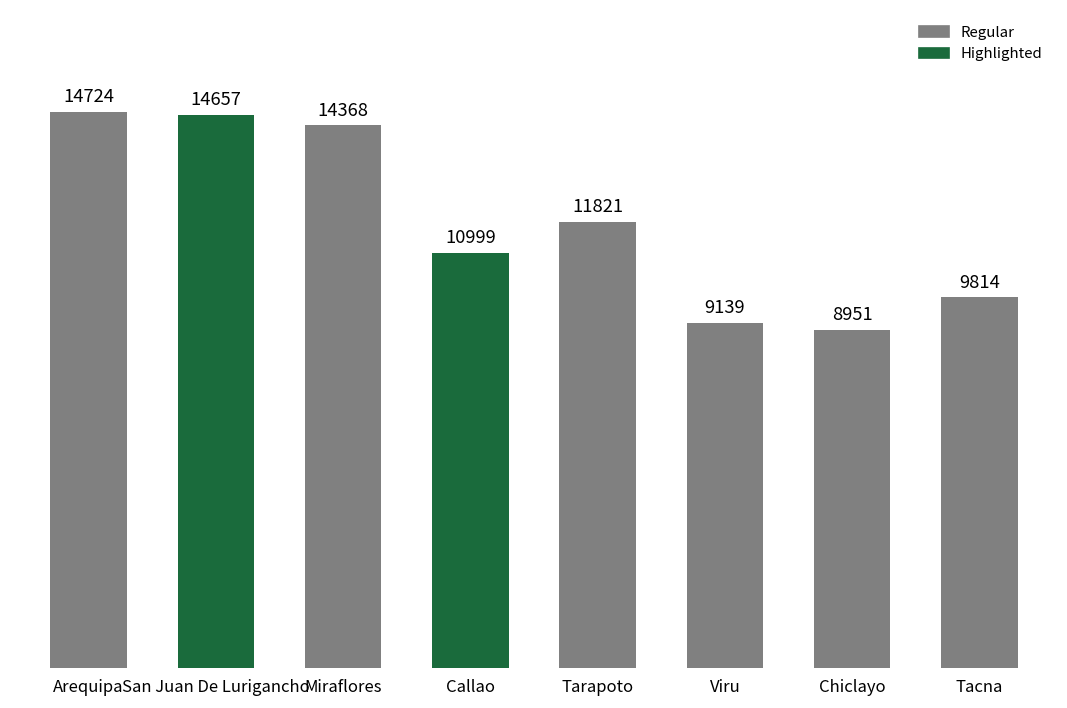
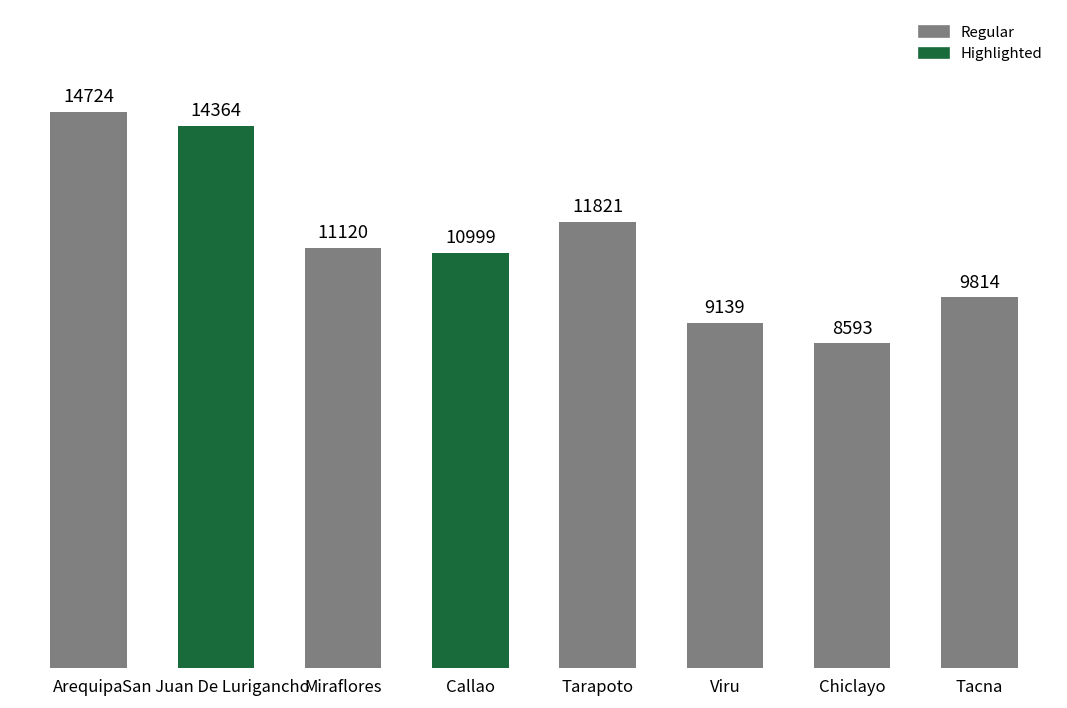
  {
    "Arequipa": 14724,
-   "San Juan De Lurigancho": 14657,
-   "Miraflores": 14368,
+   "San Juan De Lurigancho": 14364,
+   "Miraflores": 11120,
    "Callao": 10999,
    "Tarapoto": 11821,
    "Viru": 9139,
-   "Chiclayo": 8951,
+   "Chiclayo": 8593,
    "Tacna": 9814
  }
